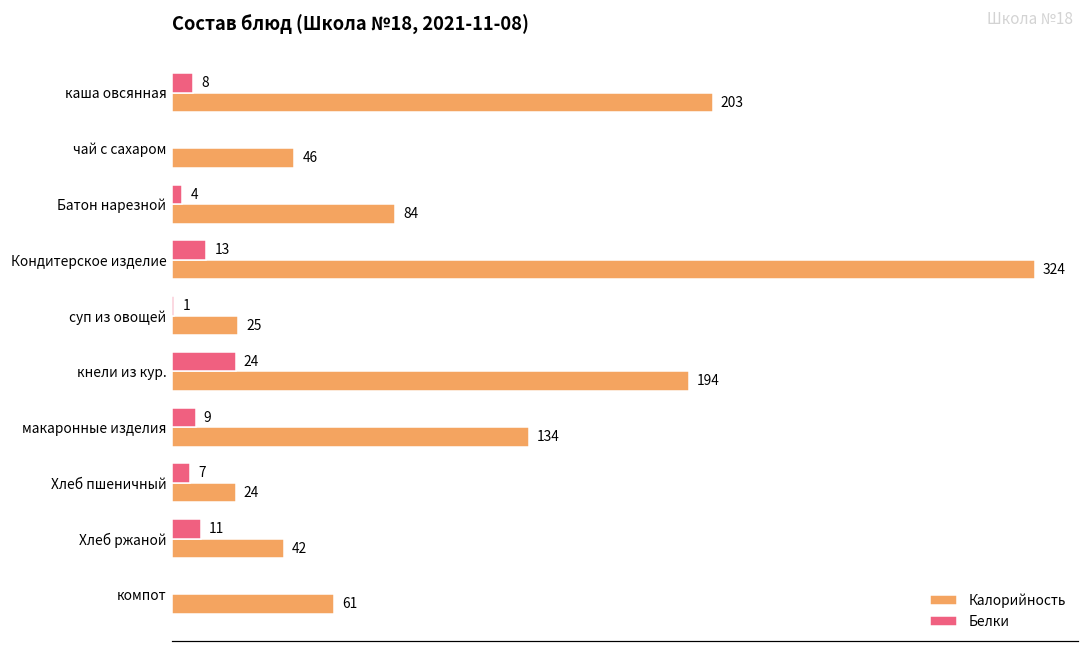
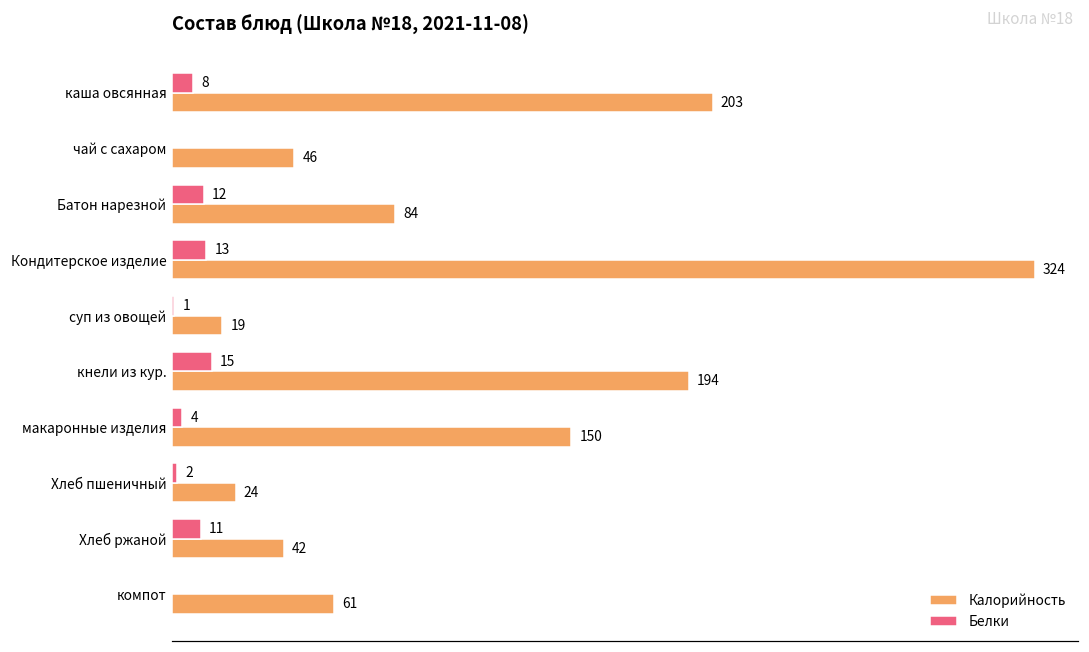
  {
    "Калорийность": {
      "каша овсянная": 203,
      "чай с сахаром": 46,
      "Батон нарезной": 84,
      "Кондитерское изделие": 324,
-     "суп из овощей": 25,
+     "суп из овощей": 19,
      "кнели из кур.": 194,
-     "макаронные изделия": 134,
+     "макаронные изделия": 150,
      "Хлеб пшеничный": 24,
      "Хлеб ржаной": 42,
      "компот": 61
    },
    "Белки": {
      "каша овсянная": 8,
-     "Батон нарезной": 4,
+     "Батон нарезной": 12,
      "Кондитерское изделие": 13,
      "суп из овощей": 1,
-     "кнели из кур.": 24,
-     "макаронные изделия": 9,
-     "Хлеб пшеничный": 7,
+     "кнели из кур.": 15,
+     "макаронные изделия": 4,
+     "Хлеб пшеничный": 2,
      "Хлеб ржаной": 11
    }
  }
